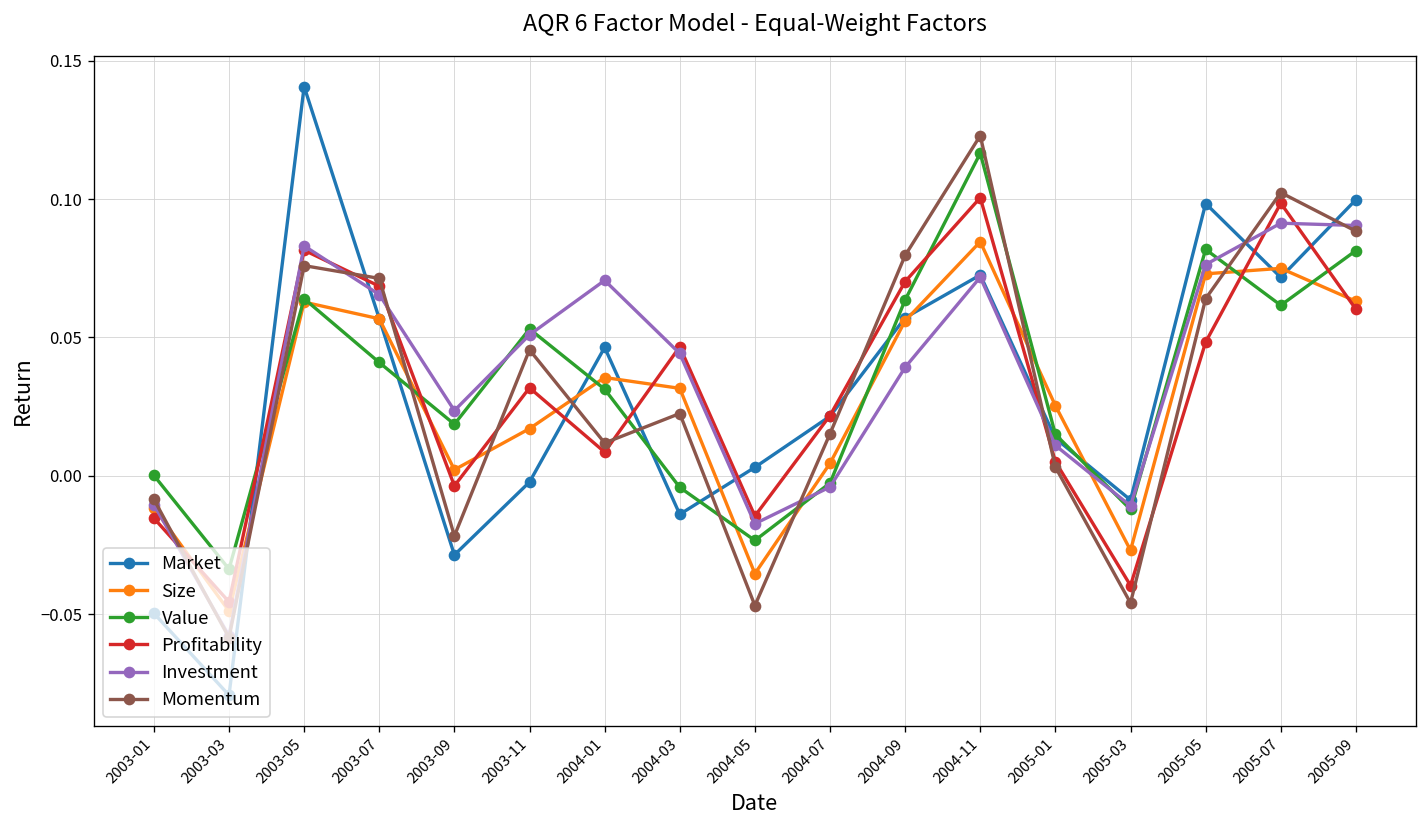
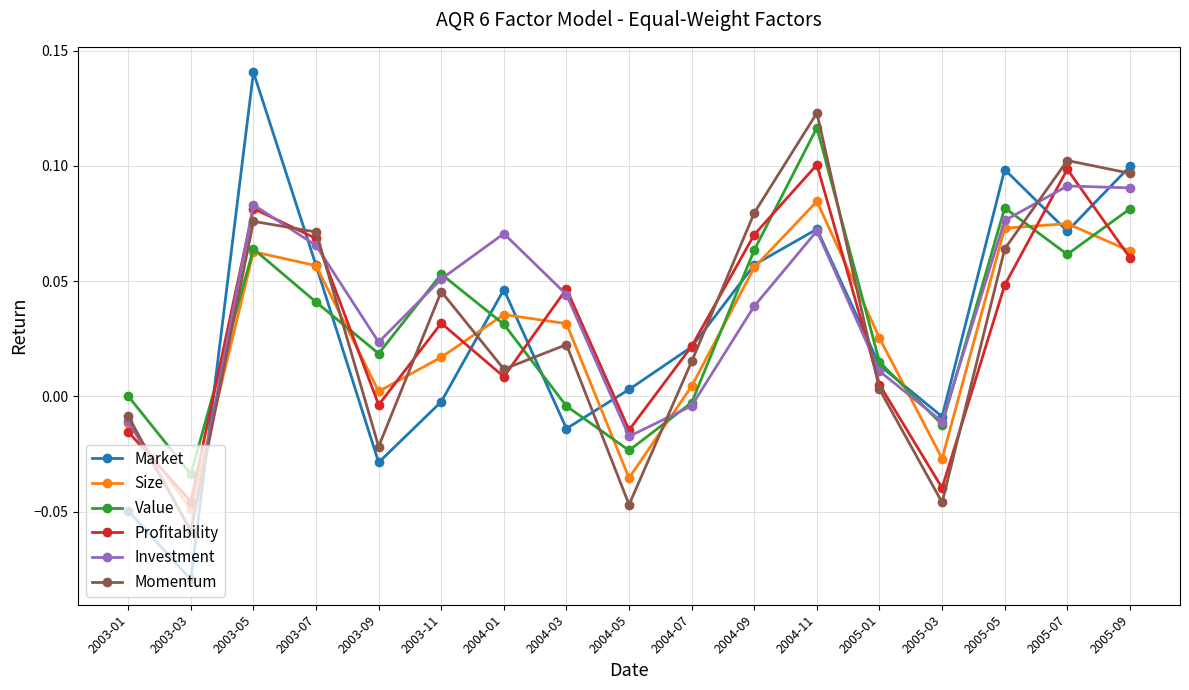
  {
    "Market": {
      "2003-05": 0.141,
      "2003-09": -0.029,
      "2003-11": -0.002,
      "2004-01": 0.046,
      "2004-03": -0.014,
      "2004-05": 0.003,
      "2005-01": 0.014,
      "2005-03": -0.009,
      "2005-05": 0.098,
      "2005-07": 0.072,
      "2005-09": 0.100
    },
    "Size": {
      "2003-01": -0.012,
      "2003-05": 0.063,
      "2003-09": 0.002,
      "2003-11": 0.017,
      "2004-01": 0.036,
      "2004-03": 0.032,
      "2004-05": -0.035,
      "2004-07": 0.004,
      "2004-11": 0.085,
      "2005-01": 0.025,
      "2005-03": -0.027,
      "2005-05": 0.073,
      "2005-07": 0.075,
      "2005-09": 0.063
    },
    "Value": {
      "2003-01": 0.000,
      "2003-05": 0.064,
      "2003-07": 0.041,
      "2003-09": 0.019,
      "2003-11": 0.053,
      "2004-01": 0.031,
      "2004-03": -0.004,
      "2004-05": -0.023,
      "2004-07": -0.003,
      "2004-09": 0.064,
      "2004-11": 0.117,
      "2005-01": 0.015,
      "2005-03": -0.012,
      "2005-05": 0.082,
      "2005-07": 0.062,
      "2005-09": 0.081
    },
    "Profitability": {
      "2003-01": -0.015,
      "2003-05": 0.082,
      "2003-07": 0.069,
      "2003-09": -0.004,
      "2003-11": 0.032,
      "2004-01": 0.009,
      "2004-03": 0.047,
      "2004-05": -0.015,
      "2004-09": 0.070,
      "2004-11": 0.101,
      "2005-01": 0.005,
      "2005-03": -0.040,
      "2005-05": 0.048,
      "2005-07": 0.099,
      "2005-09": 0.060
    },
    "Investment": {
      "2003-01": -0.010,
      "2003-05": 0.083,
      "2003-07": 0.066,
      "2003-09": 0.024,
      "2003-11": 0.051,
      "2004-01": 0.071,
      "2004-03": 0.044,
      "2004-05": -0.017,
      "2004-07": -0.004,
      "2004-09": 0.039,
      "2005-01": 0.011,
      "2005-03": -0.011,
      "2005-05": 0.076,
      "2005-07": 0.091,
      "2005-09": 0.090
    },
    "Momentum": {
      "2003-01": -0.009,
      "2003-05": 0.076,
      "2003-07": 0.071,
      "2003-09": -0.022,
      "2003-11": 0.046,
      "2004-01": 0.012,
      "2004-03": 0.023,
      "2004-05": -0.047,
      "2004-07": 0.015,
      "2004-09": 0.080,
      "2004-11": 0.123,
      "2005-01": 0.003,
      "2005-03": -0.046,
      "2005-05": 0.064,
      "2005-07": 0.102,
-     "2005-09": 0.088
+     "2005-09": 0.097
    }
  }
